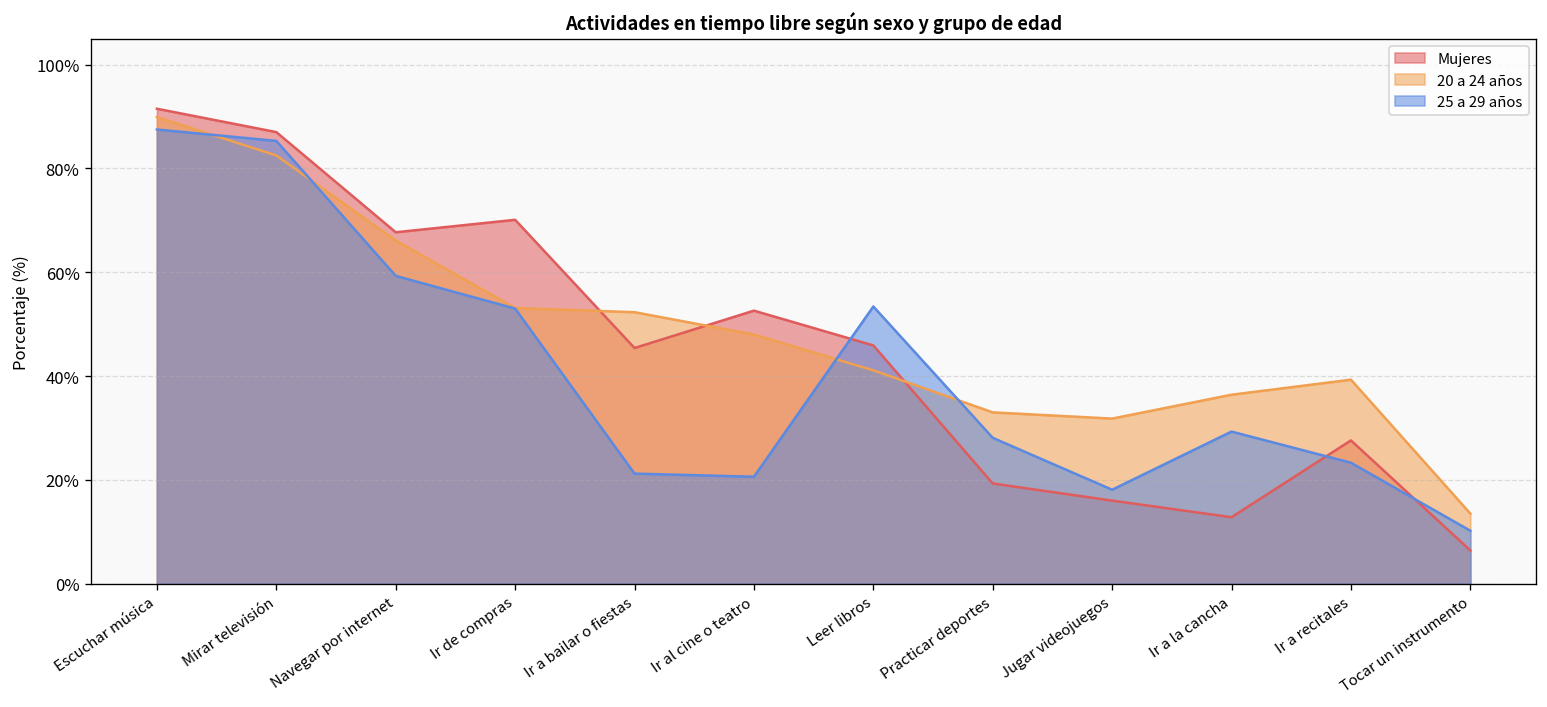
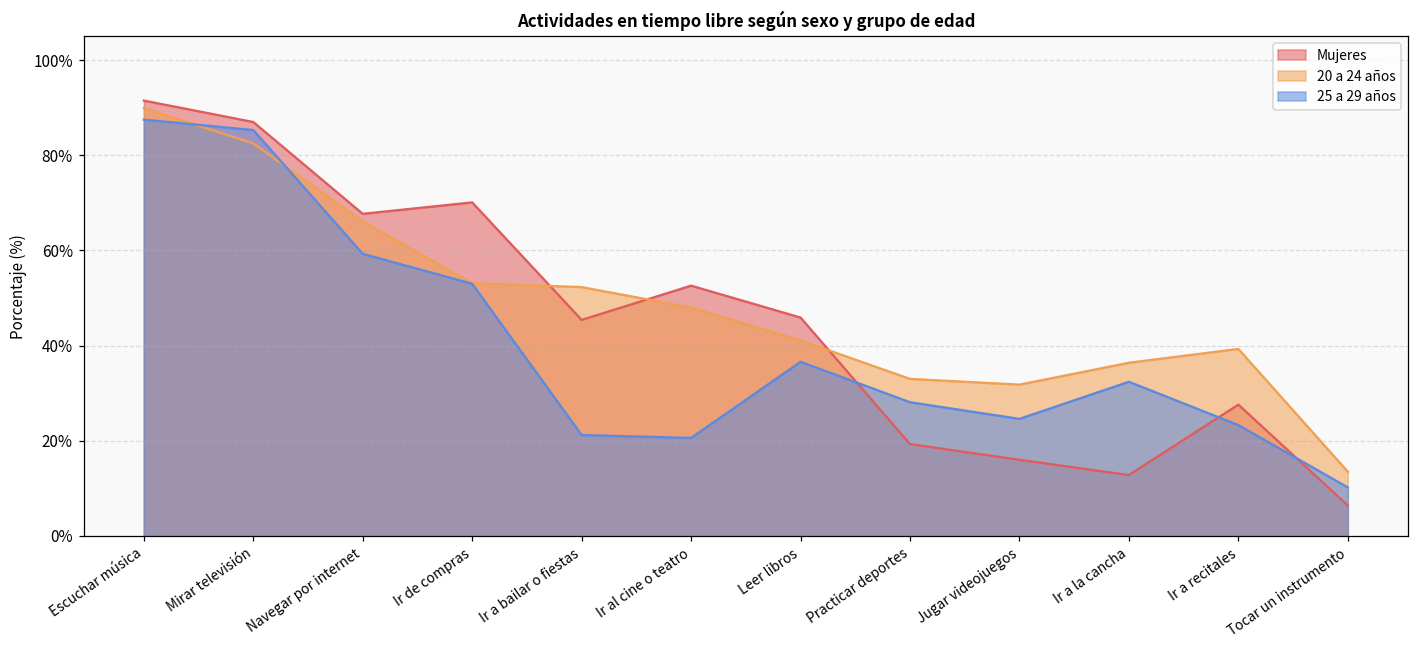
  {
    "25 a 29 años": {
      "Escuchar música": "88%",
      "Mirar televisión": "85%",
      "Navegar por internet": "59%",
      "Ir a bailar o fiestas": "21%",
      "Ir al cine o teatro": "21%",
-     "Leer libros": "53%",
+     "Leer libros": "37%",
      "Practicar deportes": "28%",
-     "Jugar videojuegos": "18%",
-     "Ir a la cancha": "29%",
+     "Jugar videojuegos": "25%",
+     "Ir a la cancha": "32%",
      "Ir a recitales": "23%",
      "Tocar un instrumento": "10%"
    }
  }
